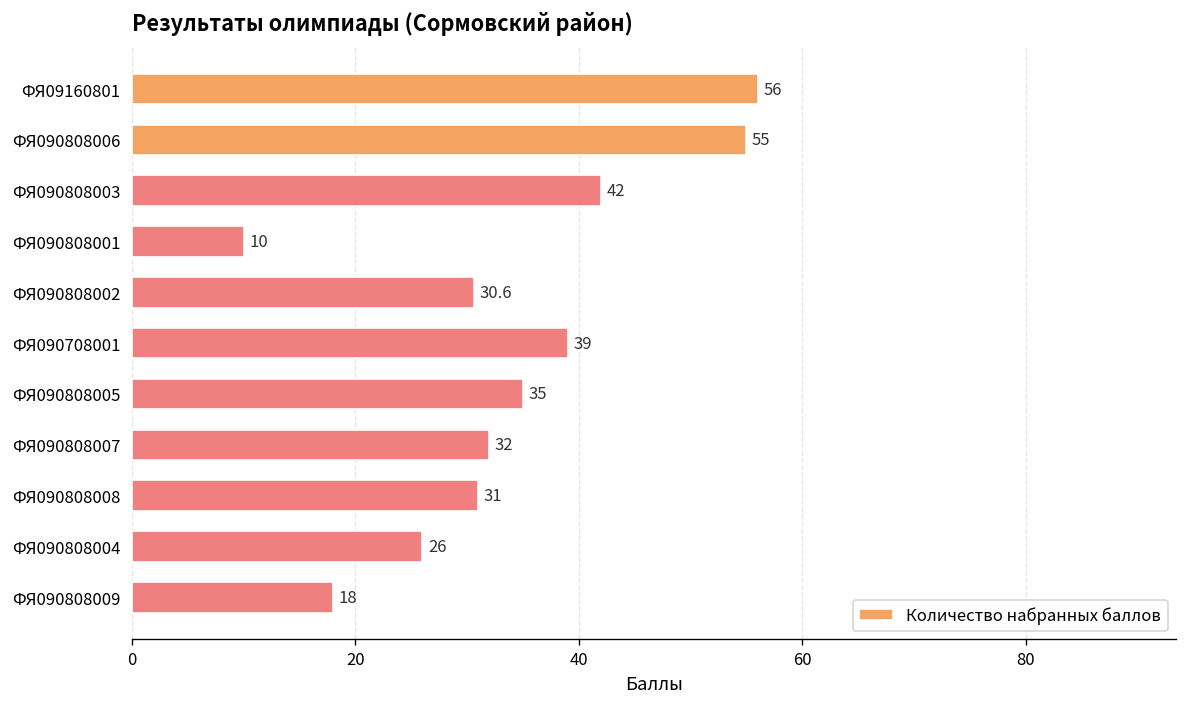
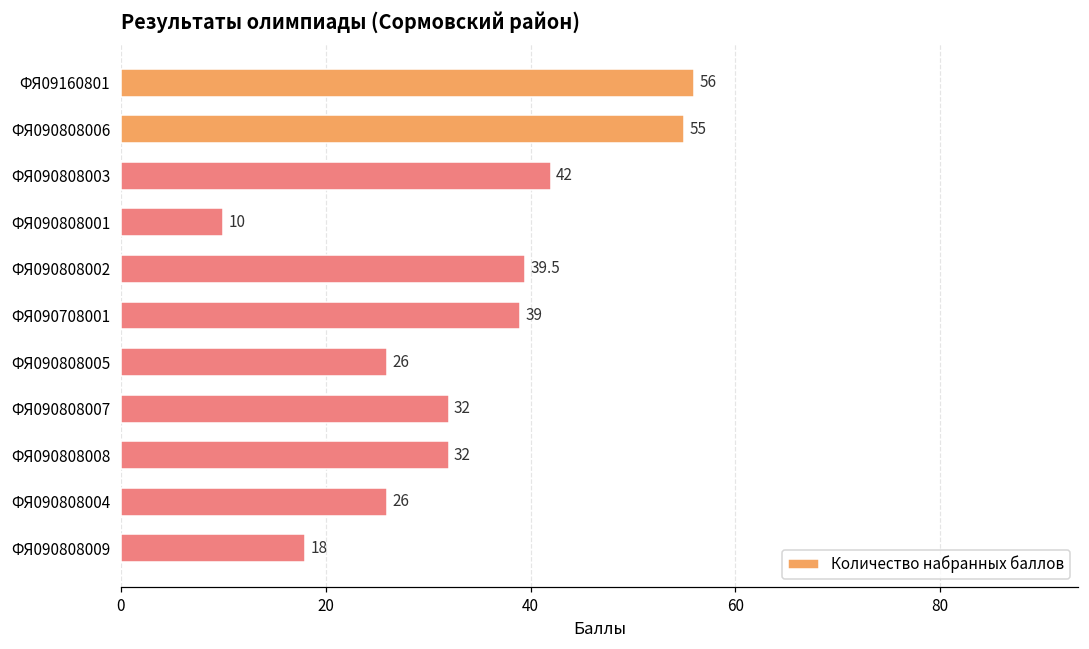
  {
    "ФЯ09160801": 56,
    "ФЯ090808006": 55,
    "ФЯ090808003": 42,
    "ФЯ090808001": 10,
-   "ФЯ090808002": 30.6,
+   "ФЯ090808002": 39.5,
    "ФЯ090708001": 39,
-   "ФЯ090808005": 35,
+   "ФЯ090808005": 26,
    "ФЯ090808007": 32,
-   "ФЯ090808008": 31,
+   "ФЯ090808008": 32,
    "ФЯ090808004": 26,
    "ФЯ090808009": 18
  }
